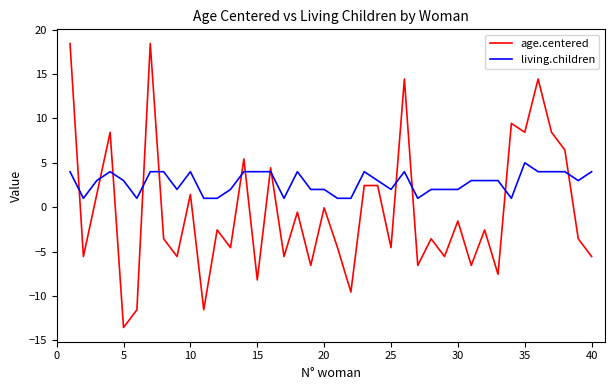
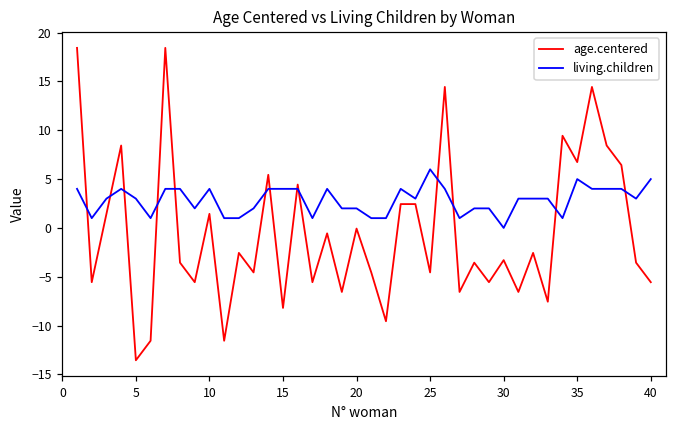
  {
    "age.centered": {
      "5": -14,
      "10": 1,
      "15": -8,
      "20": 0,
      "25": -5,
-     "30": -2,
-     "35": 8,
+     "30": -3,
+     "35": 7,
      "40": -6
    },
    "living.children": {
      "5": 3,
      "10": 4,
      "15": 4,
      "20": 2,
-     "25": 2,
-     "30": 2,
+     "25": 6,
+     "30": 0,
      "35": 5,
-     "40": 4
+     "40": 5
    }
  }
